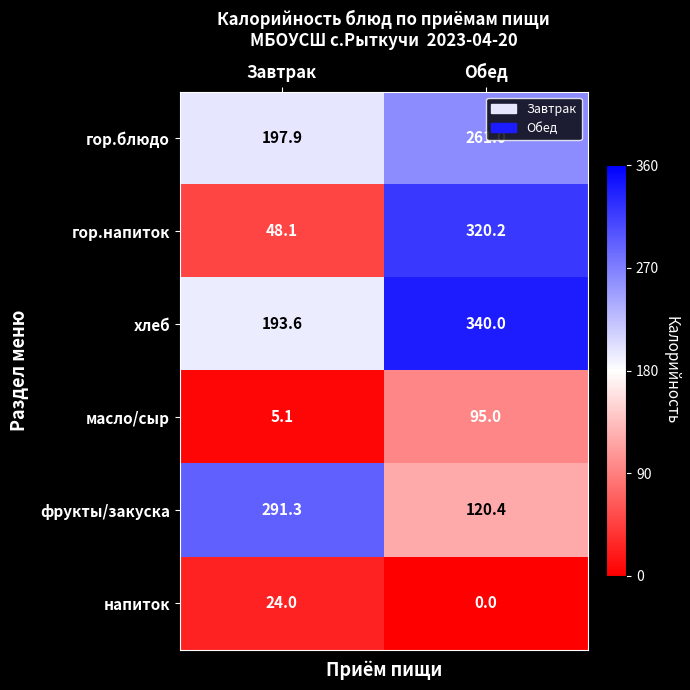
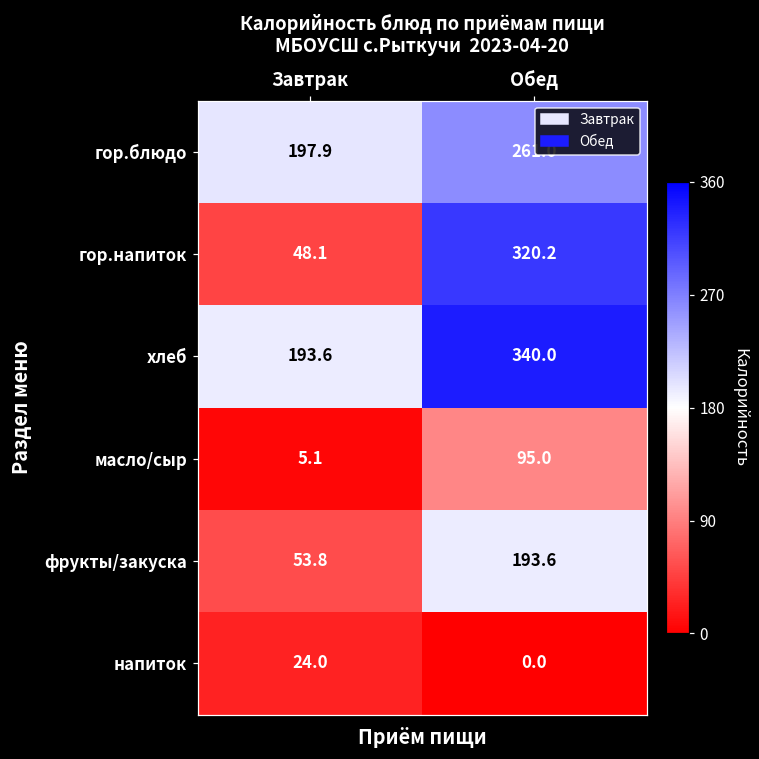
  {
    "гор.блюдо": {
      "Завтрак": 197.9
    },
    "гор.напиток": {
      "Завтрак": 48.1,
      "Обед": 320.2
    },
    "хлеб": {
      "Завтрак": 193.6,
      "Обед": 340.0
    },
    "масло/сыр": {
      "Завтрак": 5.1,
      "Обед": 95.0
    },
    "фрукты/закуска": {
-     "Завтрак": 291.3,
-     "Обед": 120.4
+     "Завтрак": 53.8,
+     "Обед": 193.6
    },
    "напиток": {
      "Завтрак": 24.0,
      "Обед": 0.0
    }
  }
